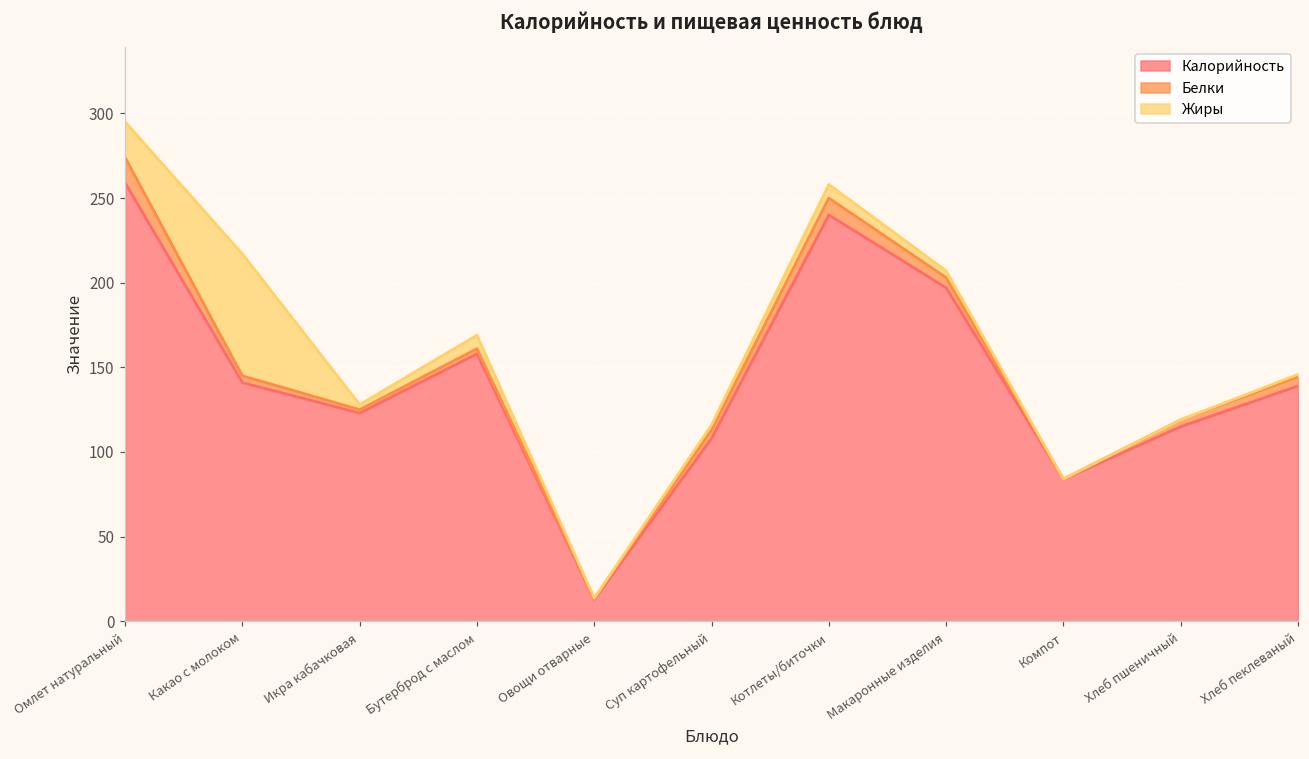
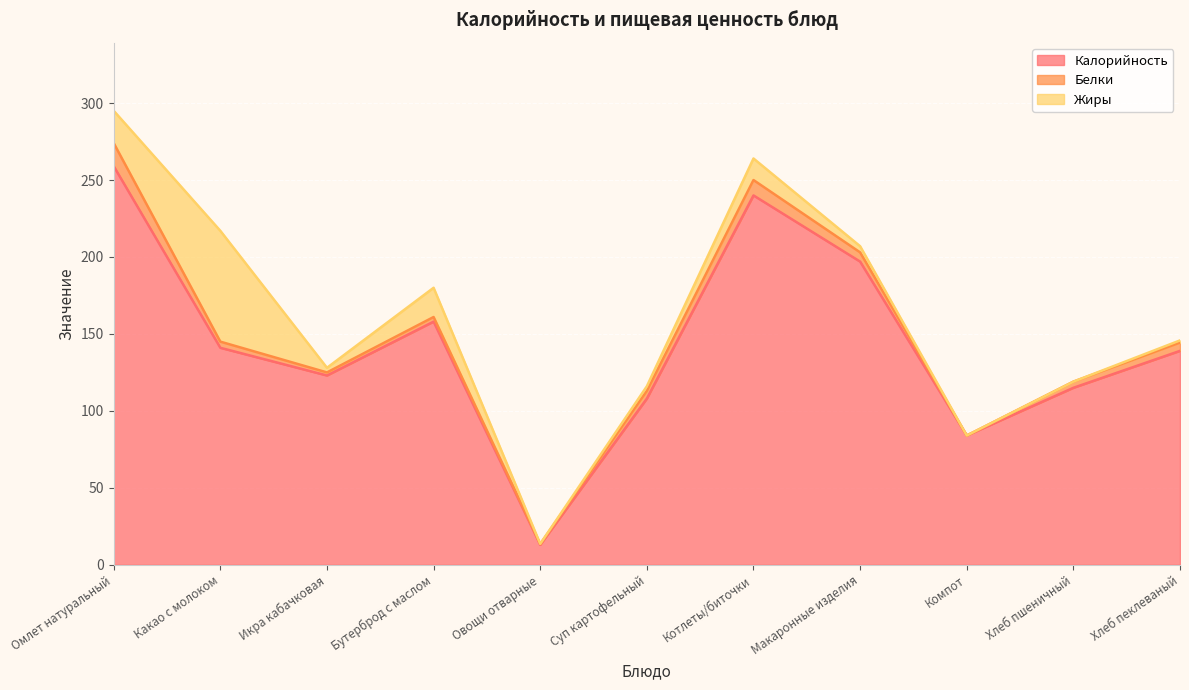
  {
    "Жиры": {
      "Омлет натуральный": 21,
      "Какао с молоком": 72,
      "Икра кабачковая": 3,
-     "Бутерброд с маслом": 8,
+     "Бутерброд с маслом": 19,
      "Суп картофельный": 3,
-     "Котлеты/биточки": 8,
+     "Котлеты/биточки": 14,
      "Макаронные изделия": 4
    }
  }
